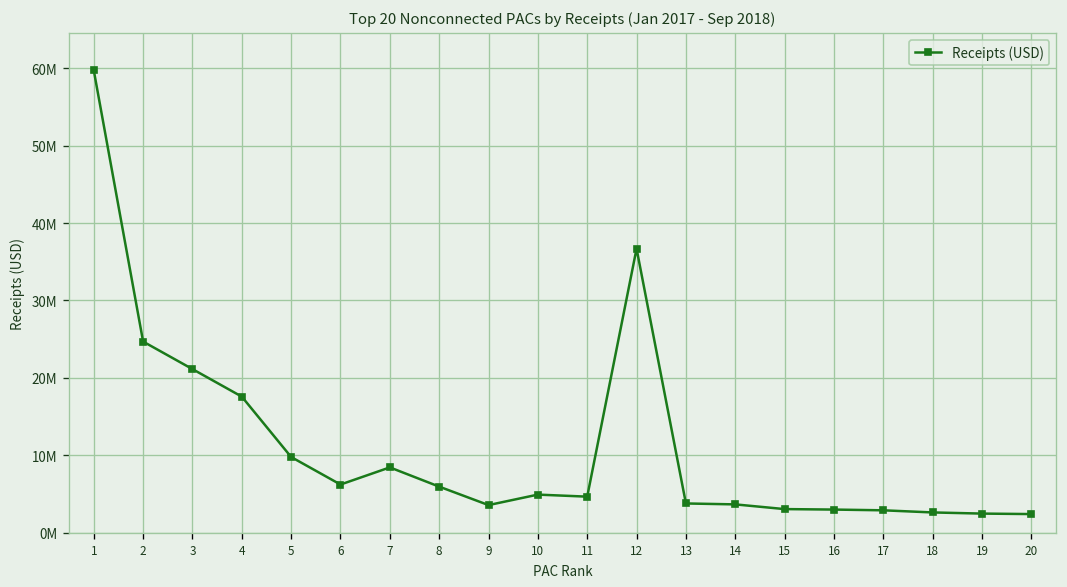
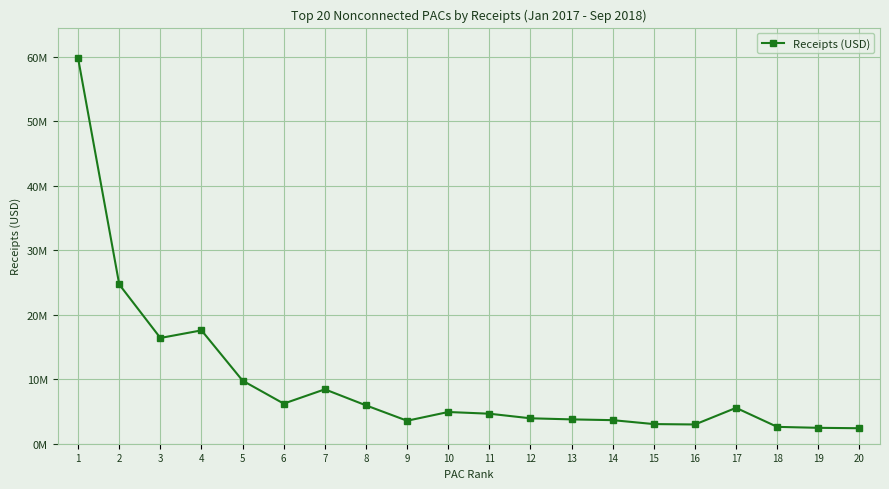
  {
    "1": 60000000,
    "2": 25000000,
-   "3": 21000000,
+   "3": 16000000,
    "4": 18000000,
    "5": 10000000,
    "6": 6000000,
    "7": 8000000,
    "8": 6000000,
    "9": 4000000,
    "10": 5000000,
    "11": 5000000,
-   "12": 37000000,
+   "12": 4000000,
    "13": 4000000,
    "14": 4000000,
    "15": 3000000,
    "16": 3000000,
-   "17": 3000000,
+   "17": 6000000,
    "18": 3000000,
    "19": 2000000,
    "20": 2000000
  }
